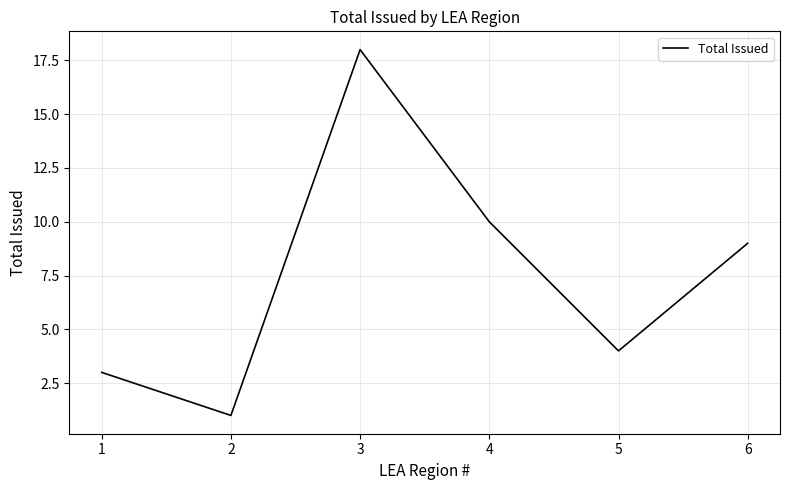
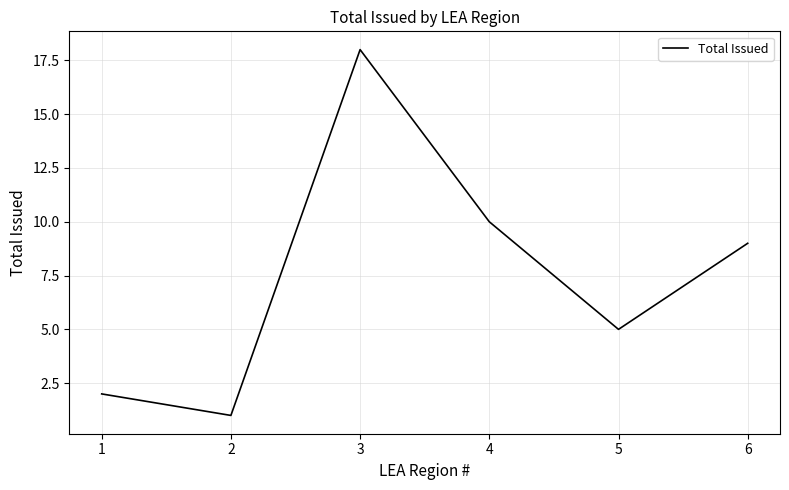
  {
-   "1": 3,
+   "1": 2,
    "2": 1,
    "3": 18,
    "4": 10,
-   "5": 4,
+   "5": 5,
    "6": 9
  }
